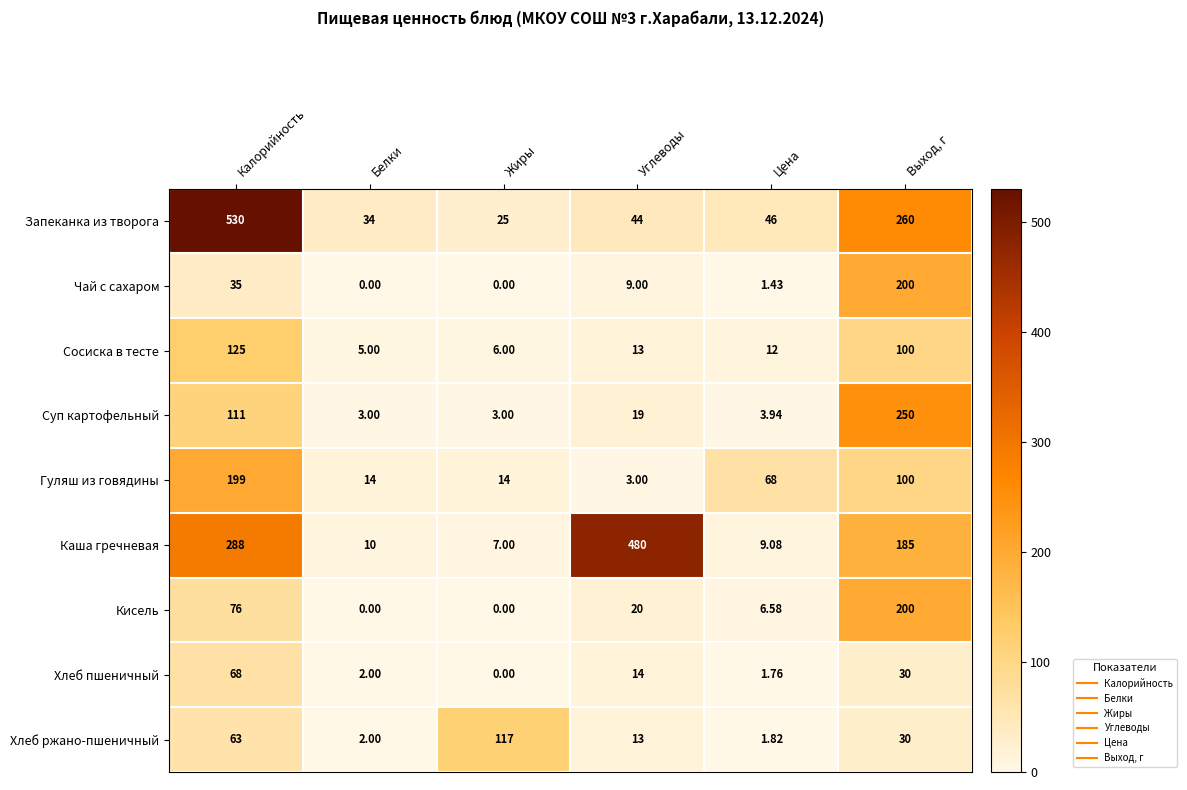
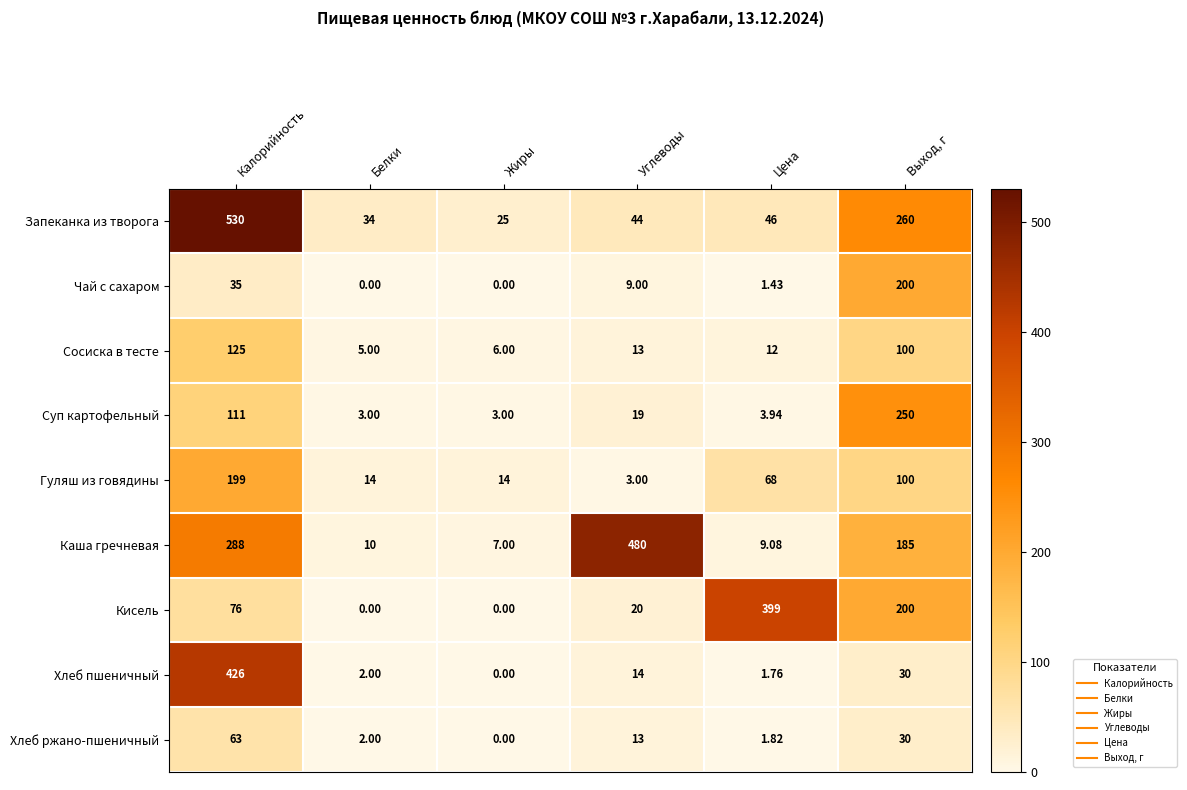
  {
    "Запеканка из творога": {
      "Калорийность": 530,
      "Белки": 34,
      "Жиры": 25,
      "Углеводы": 44,
      "Цена": 46,
      "Выход, г": 260
    },
    "Чай с сахаром": {
      "Калорийность": 35,
      "Белки": 0.00,
      "Жиры": 0.00,
      "Углеводы": 9.00,
      "Цена": 1.43,
      "Выход, г": 200
    },
    "Сосиска в тесте": {
      "Калорийность": 125,
      "Белки": 5.00,
      "Жиры": 6.00,
      "Углеводы": 13,
      "Цена": 12,
      "Выход, г": 100
    },
    "Суп картофельный": {
      "Калорийность": 111,
      "Белки": 3.00,
      "Жиры": 3.00,
      "Углеводы": 19,
      "Цена": 3.94,
      "Выход, г": 250
    },
    "Гуляш из говядины": {
      "Калорийность": 199,
      "Белки": 14,
      "Жиры": 14,
      "Углеводы": 3.00,
      "Цена": 68,
      "Выход, г": 100
    },
    "Каша гречневая": {
      "Калорийность": 288,
      "Белки": 10,
      "Жиры": 7.00,
      "Углеводы": 480,
      "Цена": 9.08,
      "Выход, г": 185
    },
    "Кисель": {
      "Калорийность": 76,
      "Белки": 0.00,
      "Жиры": 0.00,
      "Углеводы": 20,
-     "Цена": 6.58,
+     "Цена": 399,
      "Выход, г": 200
    },
    "Хлеб пшеничный": {
-     "Калорийность": 68,
+     "Калорийность": 426,
      "Белки": 2.00,
      "Жиры": 0.00,
      "Углеводы": 14,
      "Цена": 1.76,
      "Выход, г": 30
    },
    "Хлеб ржано-пшеничный": {
      "Калорийность": 63,
      "Белки": 2.00,
-     "Жиры": 117,
+     "Жиры": 0.00,
      "Углеводы": 13,
      "Цена": 1.82,
      "Выход, г": 30
    }
  }
